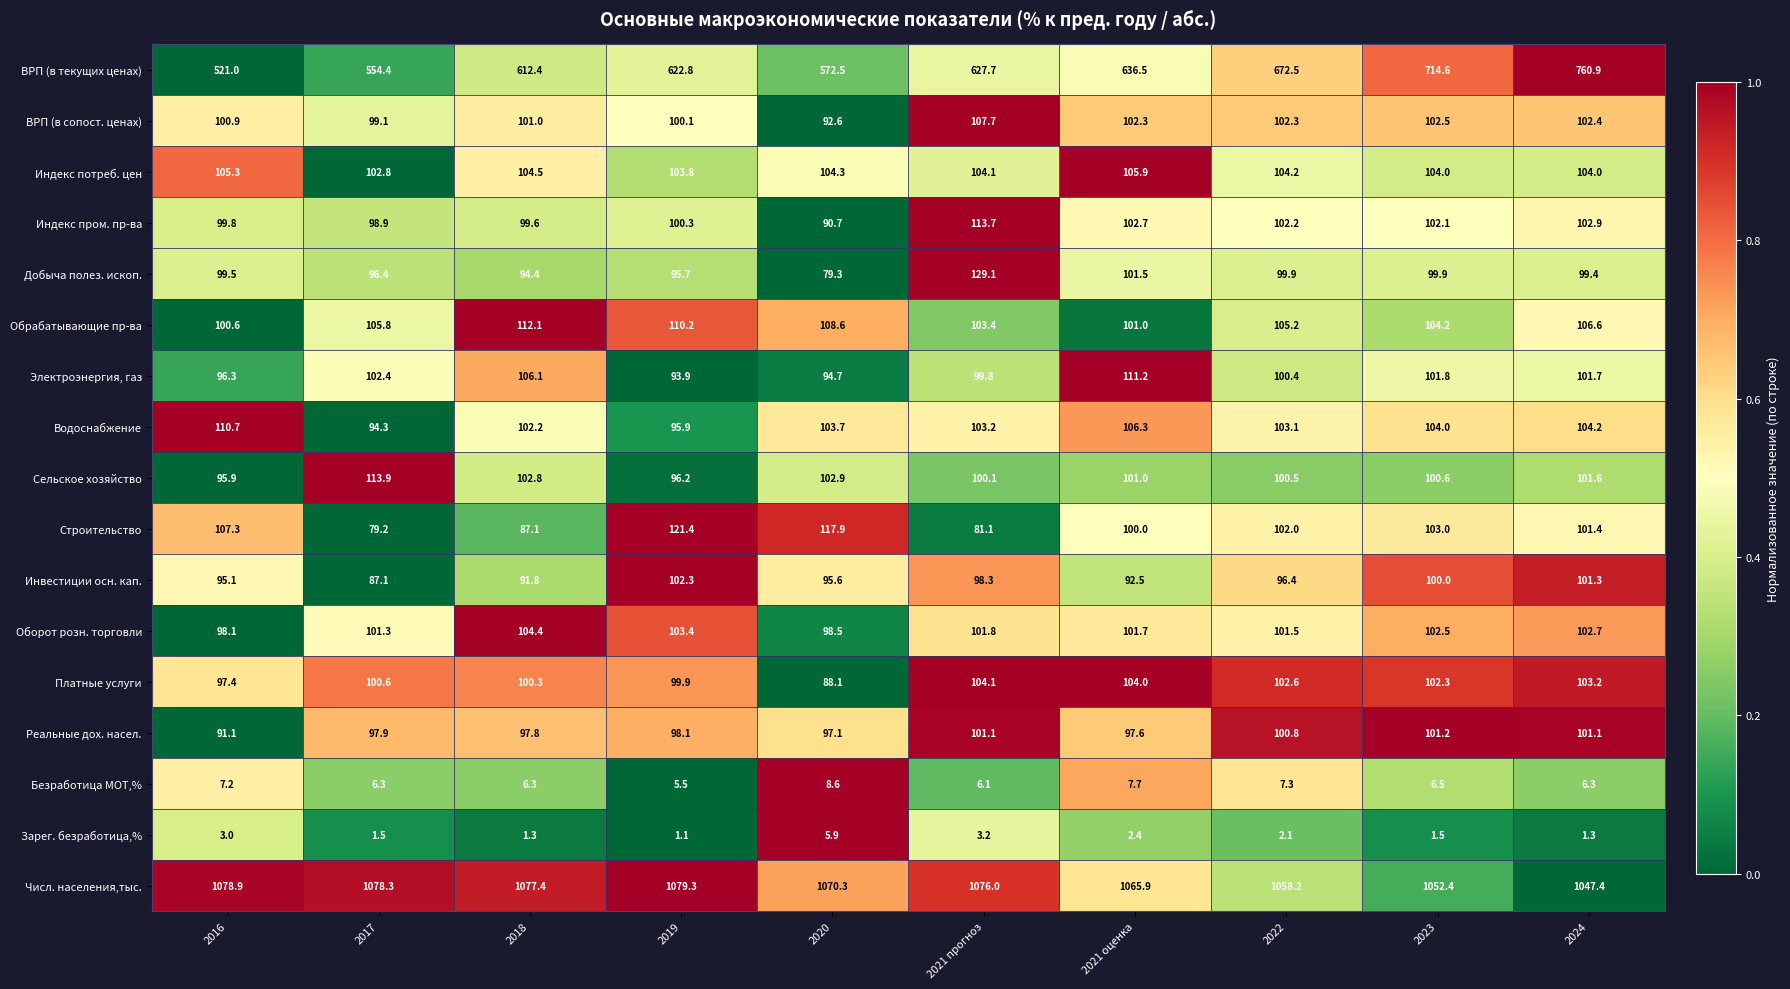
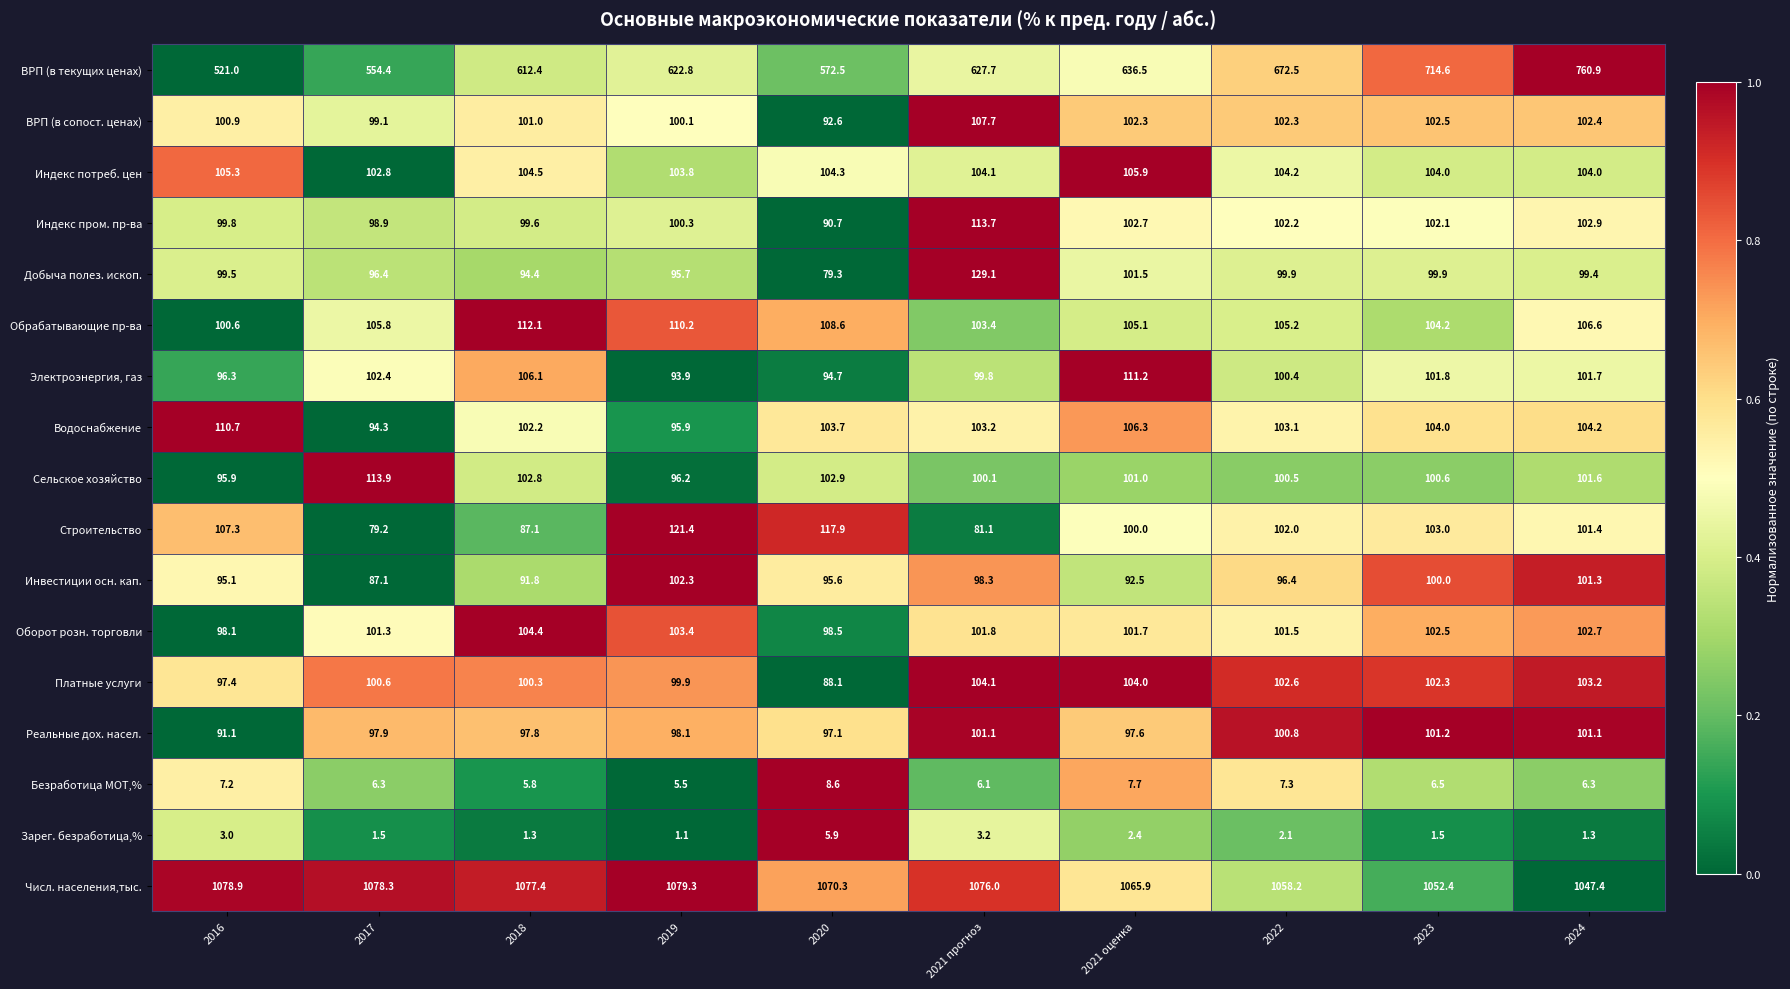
  {
    "ВРП (в текущих ценах)": {
      "2016": 521.0,
      "2017": 554.4,
      "2018": 612.4,
      "2019": 622.8,
      "2020": 572.5,
      "2021 прогноз": 627.7,
      "2021 оценка": 636.5,
      "2022": 672.5,
      "2023": 714.6,
      "2024": 760.9
    },
    "ВРП (в сопост. ценах)": {
      "2016": 100.9,
      "2017": 99.1,
      "2018": 101.0,
      "2019": 100.1,
      "2020": 92.6,
      "2021 прогноз": 107.7,
      "2021 оценка": 102.3,
      "2022": 102.3,
      "2023": 102.5,
      "2024": 102.4
    },
    "Индекс потреб. цен": {
      "2016": 105.3,
      "2017": 102.8,
      "2018": 104.5,
      "2019": 103.8,
      "2020": 104.3,
      "2021 прогноз": 104.1,
      "2021 оценка": 105.9,
      "2022": 104.2,
      "2023": 104.0,
      "2024": 104.0
    },
    "Индекс пром. пр-ва": {
      "2016": 99.8,
      "2017": 98.9,
      "2018": 99.6,
      "2019": 100.3,
      "2020": 90.7,
      "2021 прогноз": 113.7,
      "2021 оценка": 102.7,
      "2022": 102.2,
      "2023": 102.1,
      "2024": 102.9
    },
    "Добыча полез. ископ.": {
      "2016": 99.5,
      "2017": 96.4,
      "2018": 94.4,
      "2019": 95.7,
      "2020": 79.3,
      "2021 прогноз": 129.1,
      "2021 оценка": 101.5,
      "2022": 99.9,
      "2023": 99.9,
      "2024": 99.4
    },
    "Обрабатывающие пр-ва": {
      "2016": 100.6,
      "2017": 105.8,
      "2018": 112.1,
      "2019": 110.2,
      "2020": 108.6,
      "2021 прогноз": 103.4,
-     "2021 оценка": 101.0,
+     "2021 оценка": 105.1,
      "2022": 105.2,
      "2023": 104.2,
      "2024": 106.6
    },
    "Электроэнергия, газ": {
      "2016": 96.3,
      "2017": 102.4,
      "2018": 106.1,
      "2019": 93.9,
      "2020": 94.7,
      "2021 прогноз": 99.8,
      "2021 оценка": 111.2,
      "2022": 100.4,
      "2023": 101.8,
      "2024": 101.7
    },
    "Водоснабжение": {
      "2016": 110.7,
      "2017": 94.3,
      "2018": 102.2,
      "2019": 95.9,
      "2020": 103.7,
      "2021 прогноз": 103.2,
      "2021 оценка": 106.3,
      "2022": 103.1,
      "2023": 104.0,
      "2024": 104.2
    },
    "Сельское хозяйство": {
      "2016": 95.9,
      "2017": 113.9,
      "2018": 102.8,
      "2019": 96.2,
      "2020": 102.9,
      "2021 прогноз": 100.1,
      "2021 оценка": 101.0,
      "2022": 100.5,
      "2023": 100.6,
      "2024": 101.6
    },
    "Строительство": {
      "2016": 107.3,
      "2017": 79.2,
      "2018": 87.1,
      "2019": 121.4,
      "2020": 117.9,
      "2021 прогноз": 81.1,
      "2021 оценка": 100.0,
      "2022": 102.0,
      "2023": 103.0,
      "2024": 101.4
    },
    "Инвестиции осн. кап.": {
      "2016": 95.1,
      "2017": 87.1,
      "2018": 91.8,
      "2019": 102.3,
      "2020": 95.6,
      "2021 прогноз": 98.3,
      "2021 оценка": 92.5,
      "2022": 96.4,
      "2023": 100.0,
      "2024": 101.3
    },
    "Оборот розн. торговли": {
      "2016": 98.1,
      "2017": 101.3,
      "2018": 104.4,
      "2019": 103.4,
      "2020": 98.5,
      "2021 прогноз": 101.8,
      "2021 оценка": 101.7,
      "2022": 101.5,
      "2023": 102.5,
      "2024": 102.7
    },
    "Платные услуги": {
      "2016": 97.4,
      "2017": 100.6,
      "2018": 100.3,
      "2019": 99.9,
      "2020": 88.1,
      "2021 прогноз": 104.1,
      "2021 оценка": 104.0,
      "2022": 102.6,
      "2023": 102.3,
      "2024": 103.2
    },
    "Реальные дох. насел.": {
      "2016": 91.1,
      "2017": 97.9,
      "2018": 97.8,
      "2019": 98.1,
      "2020": 97.1,
      "2021 прогноз": 101.1,
      "2021 оценка": 97.6,
      "2022": 100.8,
      "2023": 101.2,
      "2024": 101.1
    },
    "Безработица МОТ,%": {
      "2016": 7.2,
      "2017": 6.3,
-     "2018": 6.3,
+     "2018": 5.8,
      "2019": 5.5,
      "2020": 8.6,
      "2021 прогноз": 6.1,
      "2021 оценка": 7.7,
      "2022": 7.3,
      "2023": 6.5,
      "2024": 6.3
    },
    "Зарег. безработица,%": {
      "2016": 3.0,
      "2017": 1.5,
      "2018": 1.3,
      "2019": 1.1,
      "2020": 5.9,
      "2021 прогноз": 3.2,
      "2021 оценка": 2.4,
      "2022": 2.1,
      "2023": 1.5,
      "2024": 1.3
    },
    "Числ. населения,тыс.": {
      "2016": 1078.9,
      "2017": 1078.3,
      "2018": 1077.4,
      "2019": 1079.3,
      "2020": 1070.3,
      "2021 прогноз": 1076.0,
      "2021 оценка": 1065.9,
      "2022": 1058.2,
      "2023": 1052.4,
      "2024": 1047.4
    }
  }
